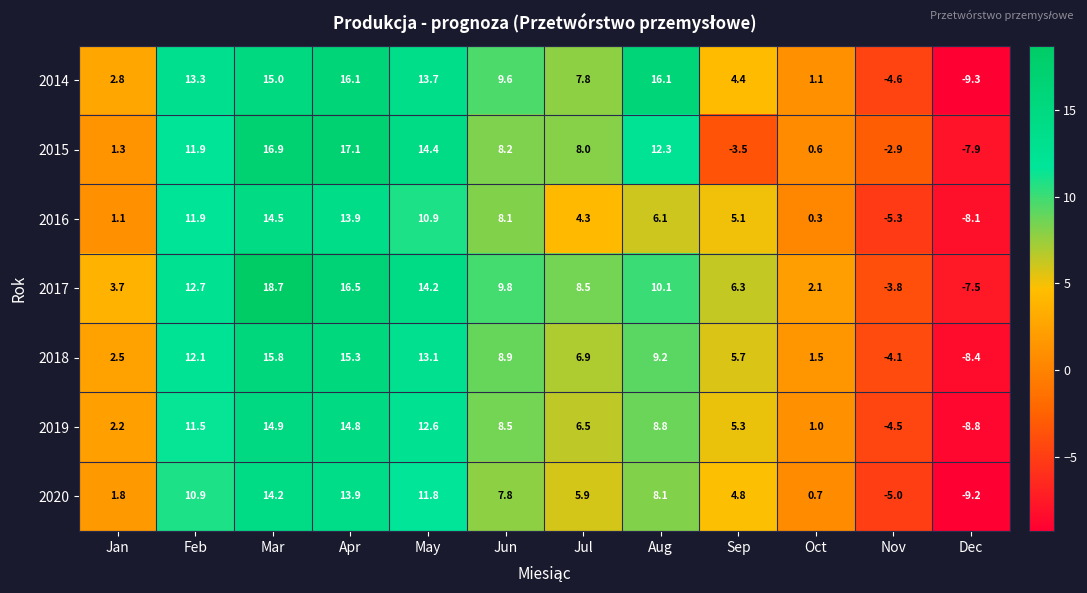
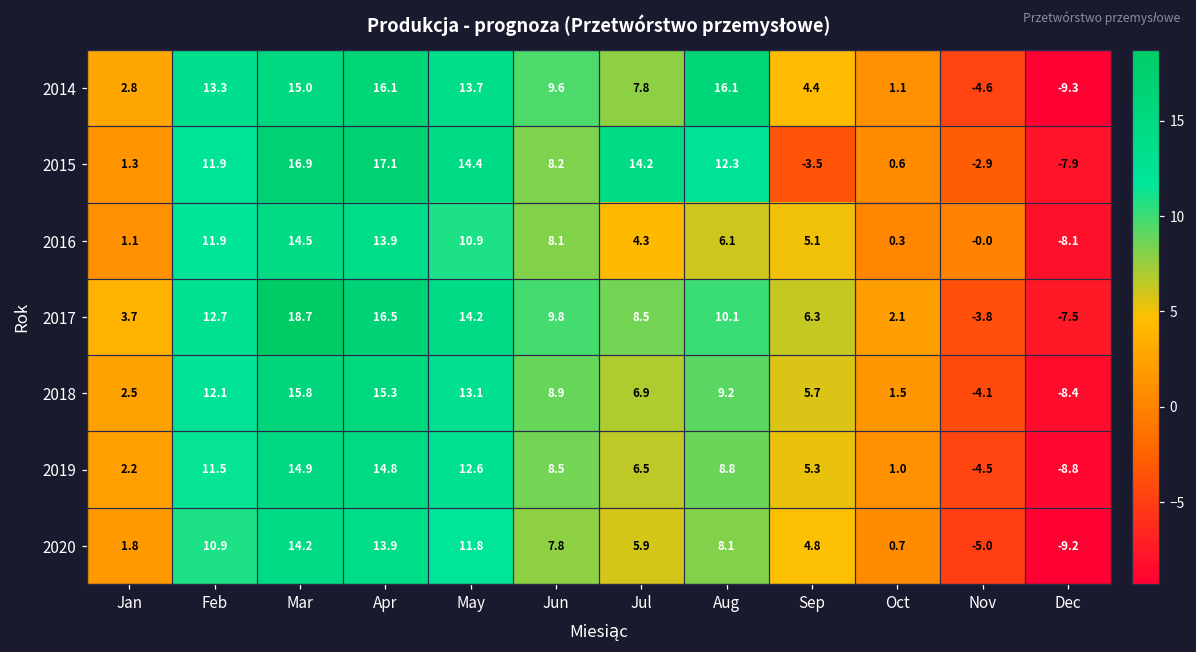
  {
    "2014": {
      "Jan": 2.8,
      "Feb": 13.3,
      "Mar": 15.0,
      "Apr": 16.1,
      "May": 13.7,
      "Jun": 9.6,
      "Jul": 7.8,
      "Aug": 16.1,
      "Sep": 4.4,
      "Oct": 1.1,
      "Nov": -4.6,
      "Dec": -9.3
    },
    "2015": {
      "Jan": 1.3,
      "Feb": 11.9,
      "Mar": 16.9,
      "Apr": 17.1,
      "May": 14.4,
      "Jun": 8.2,
-     "Jul": 8.0,
+     "Jul": 14.2,
      "Aug": 12.3,
      "Sep": -3.5,
      "Oct": 0.6,
      "Nov": -2.9,
      "Dec": -7.9
    },
    "2016": {
      "Jan": 1.1,
      "Feb": 11.9,
      "Mar": 14.5,
      "Apr": 13.9,
      "May": 10.9,
      "Jun": 8.1,
      "Jul": 4.3,
      "Aug": 6.1,
      "Sep": 5.1,
      "Oct": 0.3,
-     "Nov": -5.3,
+     "Nov": -0.0,
      "Dec": -8.1
    },
    "2017": {
      "Jan": 3.7,
      "Feb": 12.7,
      "Mar": 18.7,
      "Apr": 16.5,
      "May": 14.2,
      "Jun": 9.8,
      "Jul": 8.5,
      "Aug": 10.1,
      "Sep": 6.3,
      "Oct": 2.1,
      "Nov": -3.8,
      "Dec": -7.5
    },
    "2018": {
      "Jan": 2.5,
      "Feb": 12.1,
      "Mar": 15.8,
      "Apr": 15.3,
      "May": 13.1,
      "Jun": 8.9,
      "Jul": 6.9,
      "Aug": 9.2,
      "Sep": 5.7,
      "Oct": 1.5,
      "Nov": -4.1,
      "Dec": -8.4
    },
    "2019": {
      "Jan": 2.2,
      "Feb": 11.5,
      "Mar": 14.9,
      "Apr": 14.8,
      "May": 12.6,
      "Jun": 8.5,
      "Jul": 6.5,
      "Aug": 8.8,
      "Sep": 5.3,
      "Oct": 1.0,
      "Nov": -4.5,
      "Dec": -8.8
    },
    "2020": {
      "Jan": 1.8,
      "Feb": 10.9,
      "Mar": 14.2,
      "Apr": 13.9,
      "May": 11.8,
      "Jun": 7.8,
      "Jul": 5.9,
      "Aug": 8.1,
      "Sep": 4.8,
      "Oct": 0.7,
      "Nov": -5.0,
      "Dec": -9.2
    }
  }
